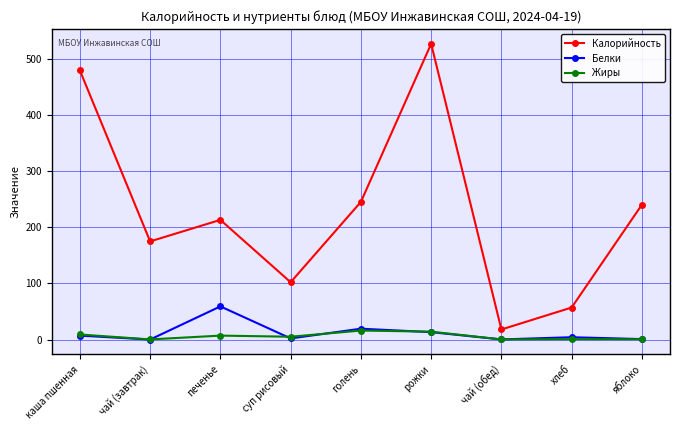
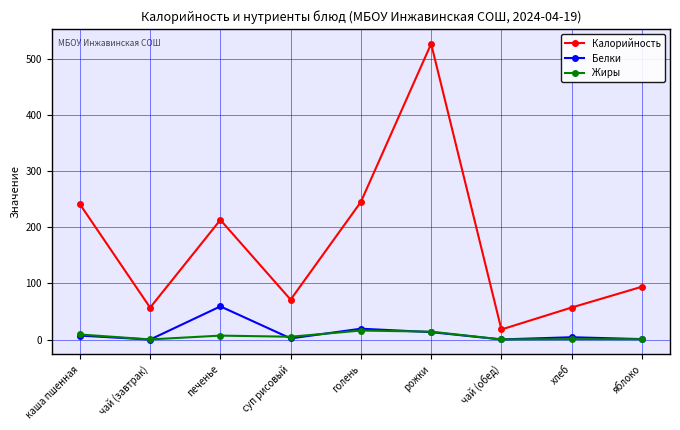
  {
    "Калорийность": {
-     "каша пшенная": 480,
-     "чай (завтрак)": 170,
+     "каша пшенная": 240,
+     "чай (завтрак)": 60,
      "печенье": 210,
-     "суп рисовый": 100,
+     "суп рисовый": 70,
      "голень": 250,
      "рожки": 530,
      "чай (обед)": 20,
      "хлеб": 60,
-     "яблоко": 240
+     "яблоко": 90
    },
    "Белки": {
      "печенье": 60
    },
    "Жиры": {
      "печенье": 10
    }
  }
